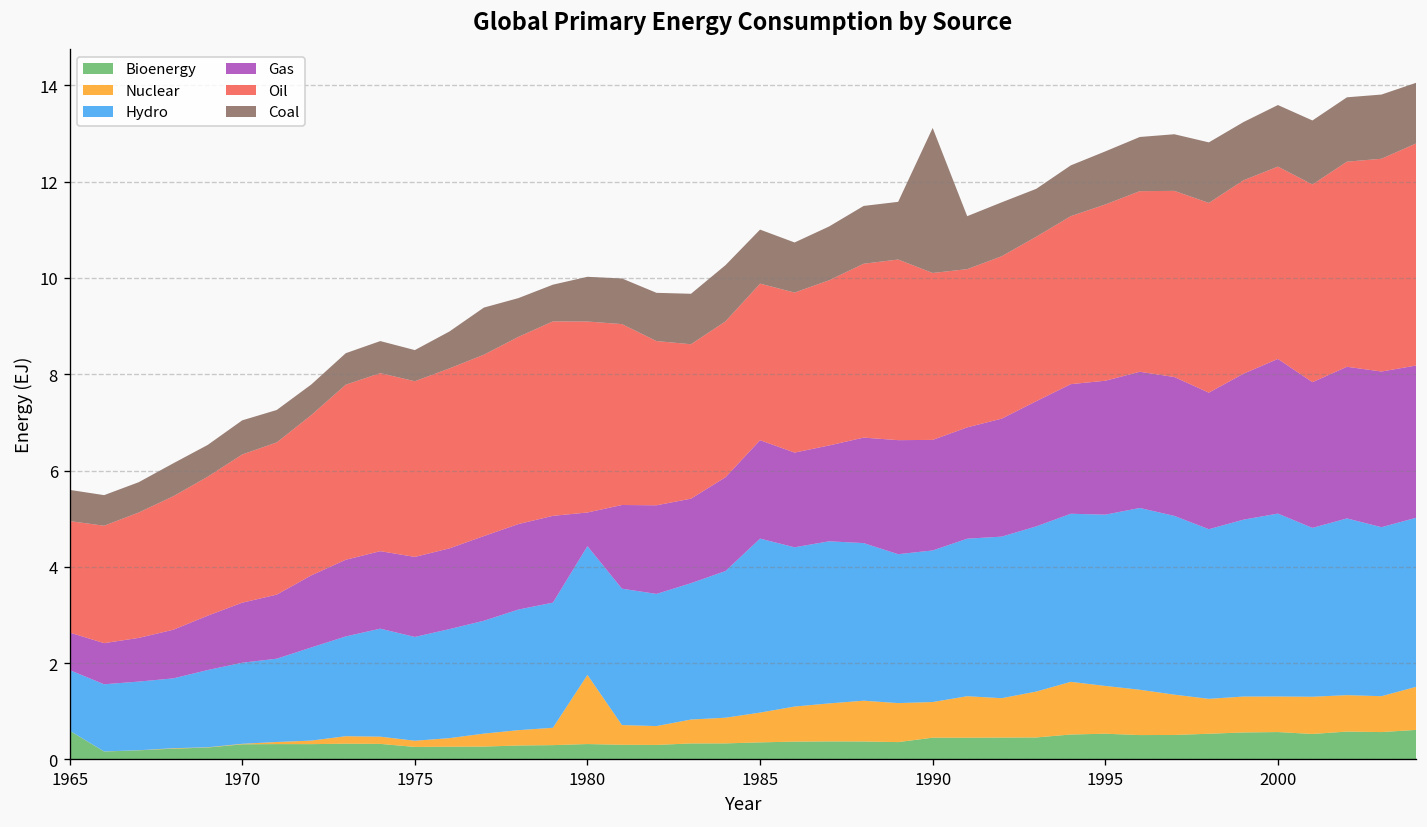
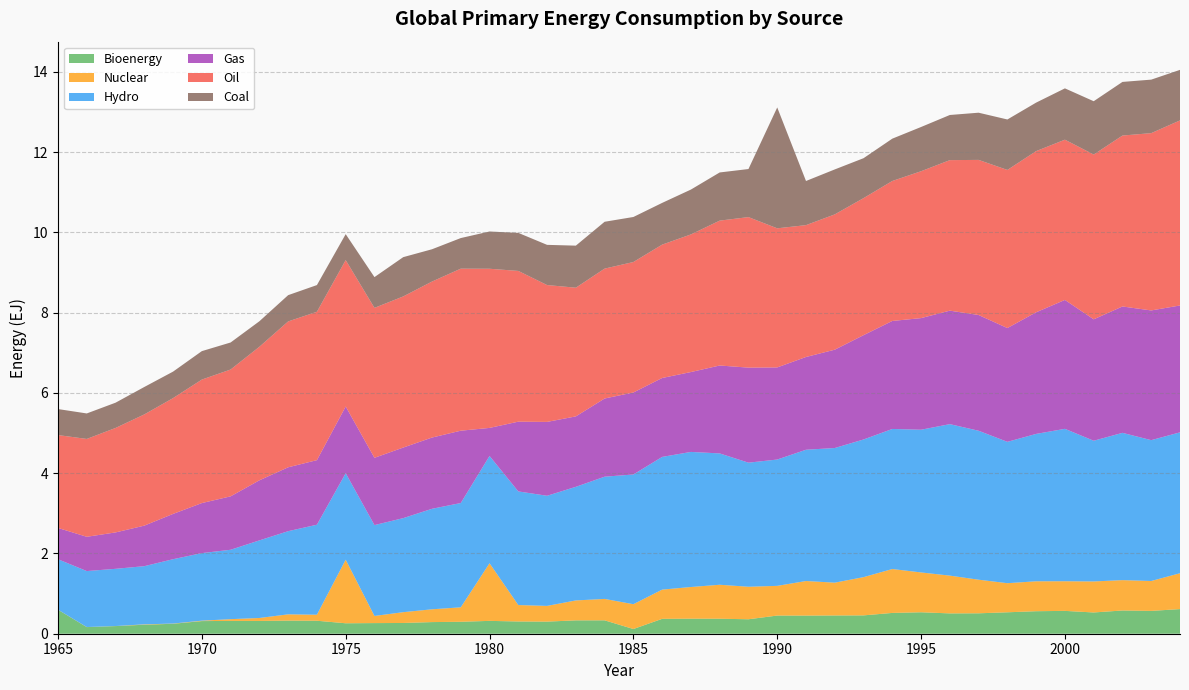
  {
    "Bioenergy": {
      "1975": 0.3,
      "1980": 0.3,
-     "1985": 0.4,
+     "1985": 0.1,
      "1990": 0.5,
      "1995": 0.5,
      "2000": 0.6
    },
    "Nuclear": {
-     "1975": 0.1,
+     "1975": 1.6,
      "1980": 1.4,
      "1985": 0.6,
      "1990": 0.7,
      "1995": 1.0,
      "2000": 0.7
    },
    "Hydro": {
      "1965": 1.3,
      "1970": 1.7,
      "1975": 2.2,
      "1980": 2.7,
-     "1985": 3.6,
+     "1985": 3.2,
      "1990": 3.1,
      "1995": 3.6,
      "2000": 3.8
    },
    "Gas": {
      "1965": 0.8,
      "1970": 1.2,
      "1975": 1.7,
      "1980": 0.7,
      "1985": 2.0,
      "1990": 2.3,
      "1995": 2.8,
      "2000": 3.2
    },
    "Oil": {
      "1965": 2.3,
      "1970": 3.1,
      "1975": 3.6,
      "1980": 4.0,
      "1985": 3.3,
      "1990": 3.5,
      "1995": 3.7,
      "2000": 4.0
    },
    "Coal": {
      "1965": 0.6,
      "1970": 0.7,
      "1975": 0.6,
      "1980": 0.9,
      "1985": 1.1,
      "1990": 3.0,
      "1995": 1.1,
      "2000": 1.3
    }
  }
